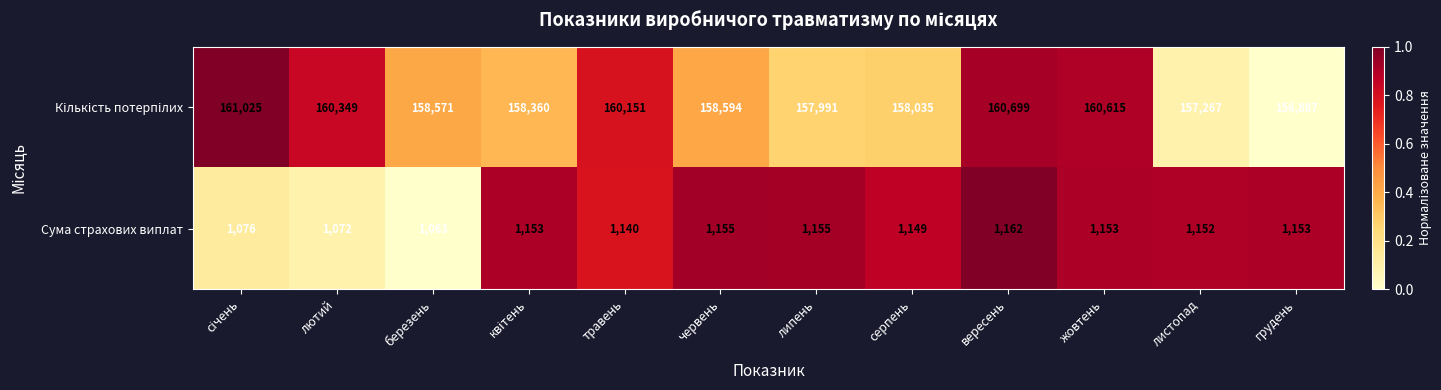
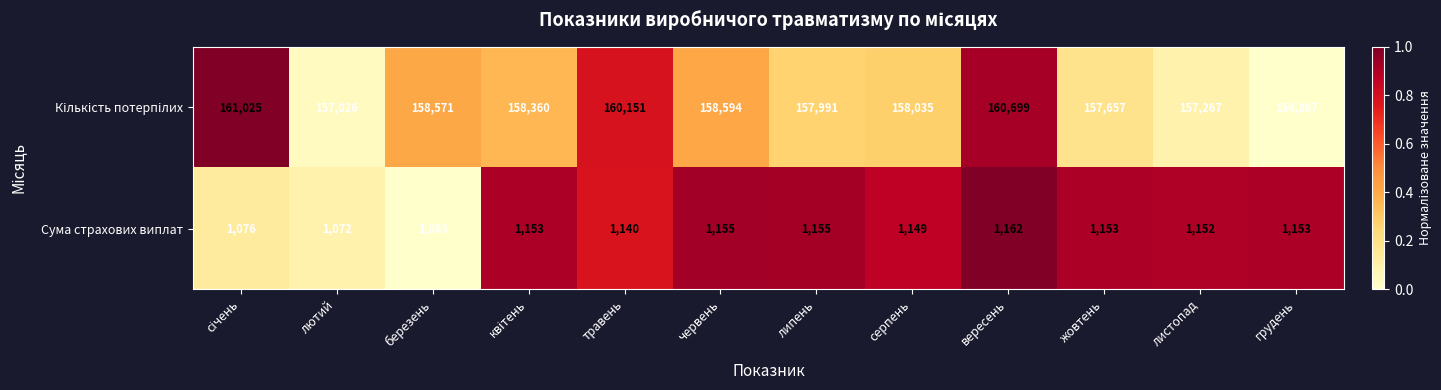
  {
    "Кількість потерпілих": {
      "січень": "161,025",
-     "лютий": "160,349",
+     "лютий": "157,026",
      "березень": "158,571",
      "квітень": "158,360",
      "травень": "160,151",
      "червень": "158,594",
      "липень": "157,991",
      "серпень": "158,035",
      "вересень": "160,699",
-     "жовтень": "160,615",
+     "жовтень": "157,657",
      "листопад": "157,267",
      "грудень": "156,887"
    },
    "Сума страхових виплат": {
      "січень": "1,076",
      "лютий": "1,072",
      "березень": "1,063",
      "квітень": "1,153",
      "травень": "1,140",
      "червень": "1,155",
      "липень": "1,155",
      "серпень": "1,149",
      "вересень": "1,162",
      "жовтень": "1,153",
      "листопад": "1,152",
      "грудень": "1,153"
    }
  }
